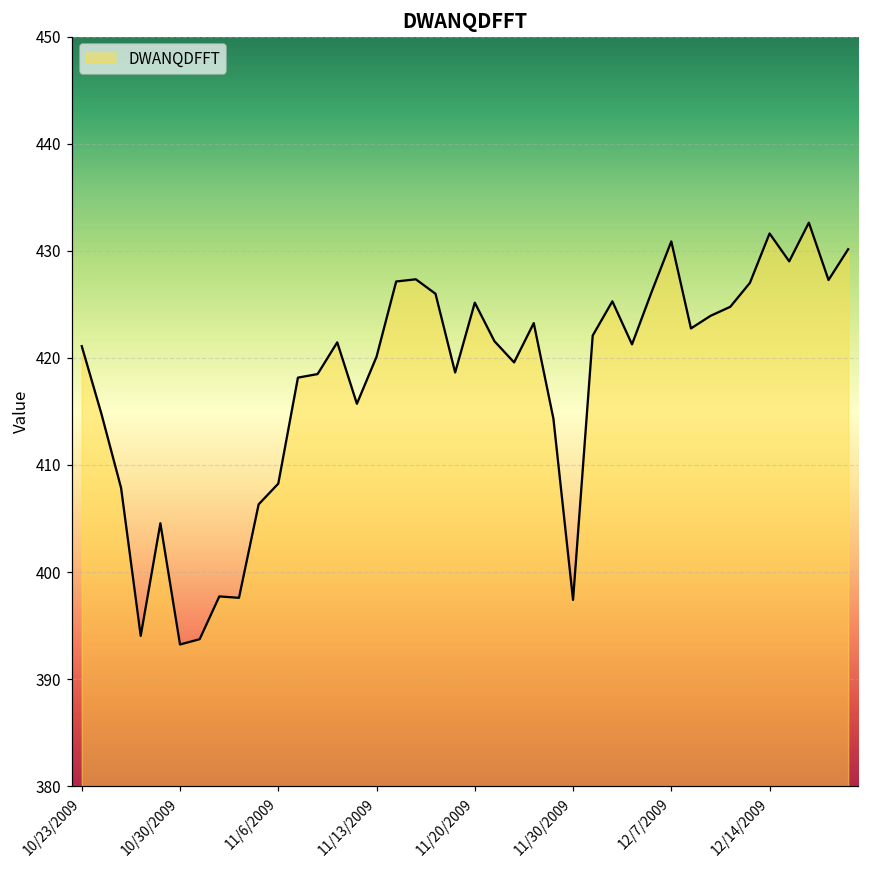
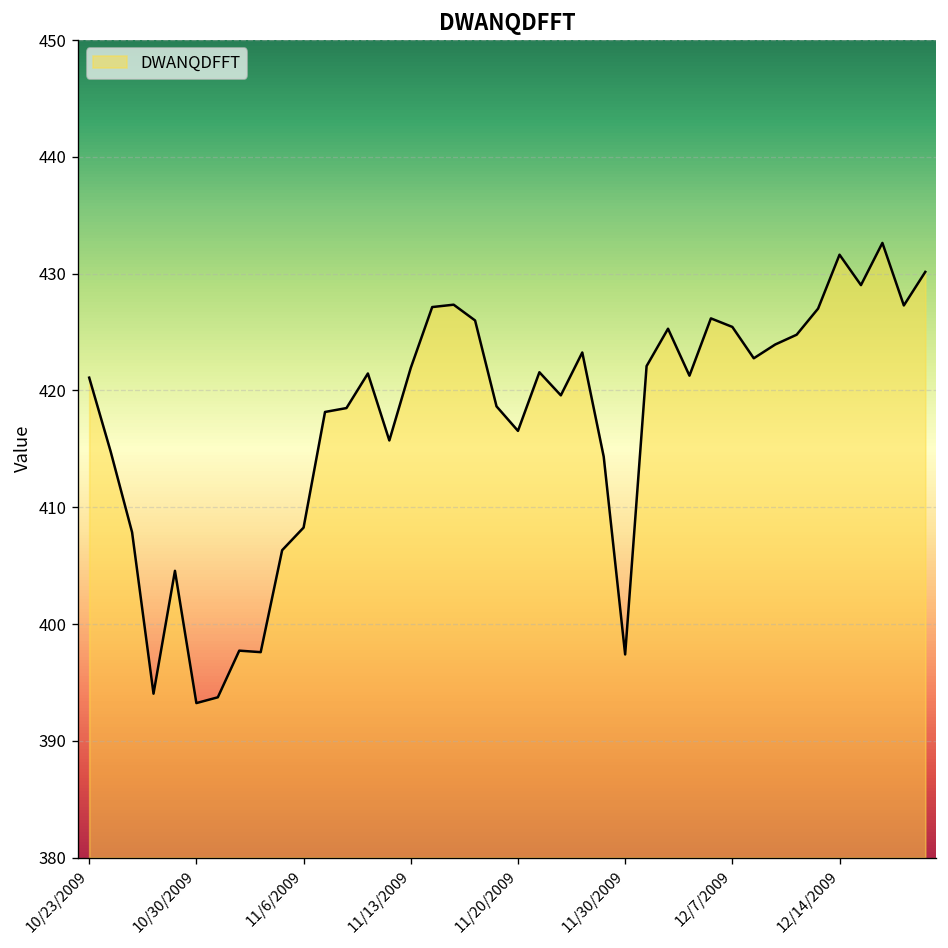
  {
    "10/23/2009": 421,
    "10/30/2009": 393,
    "11/6/2009": 408,
-   "11/13/2009": 420,
-   "11/20/2009": 425,
+   "11/13/2009": 422,
+   "11/20/2009": 417,
    "11/30/2009": 397,
-   "12/7/2009": 431,
+   "12/7/2009": 425,
    "12/14/2009": 432
  }
